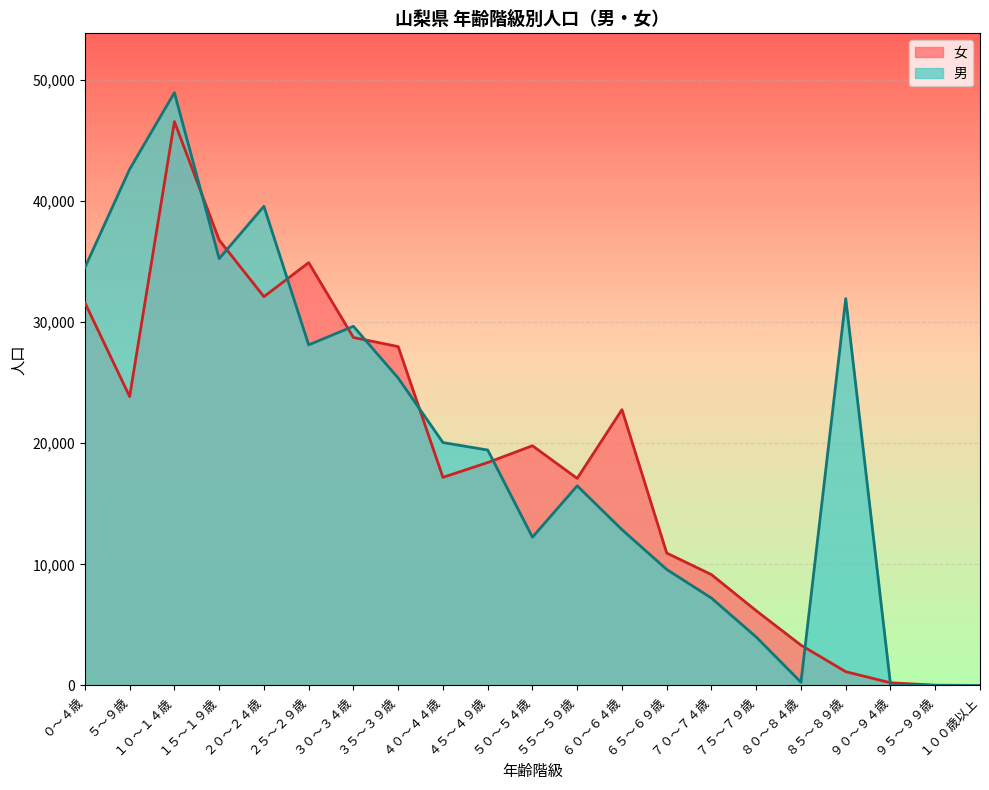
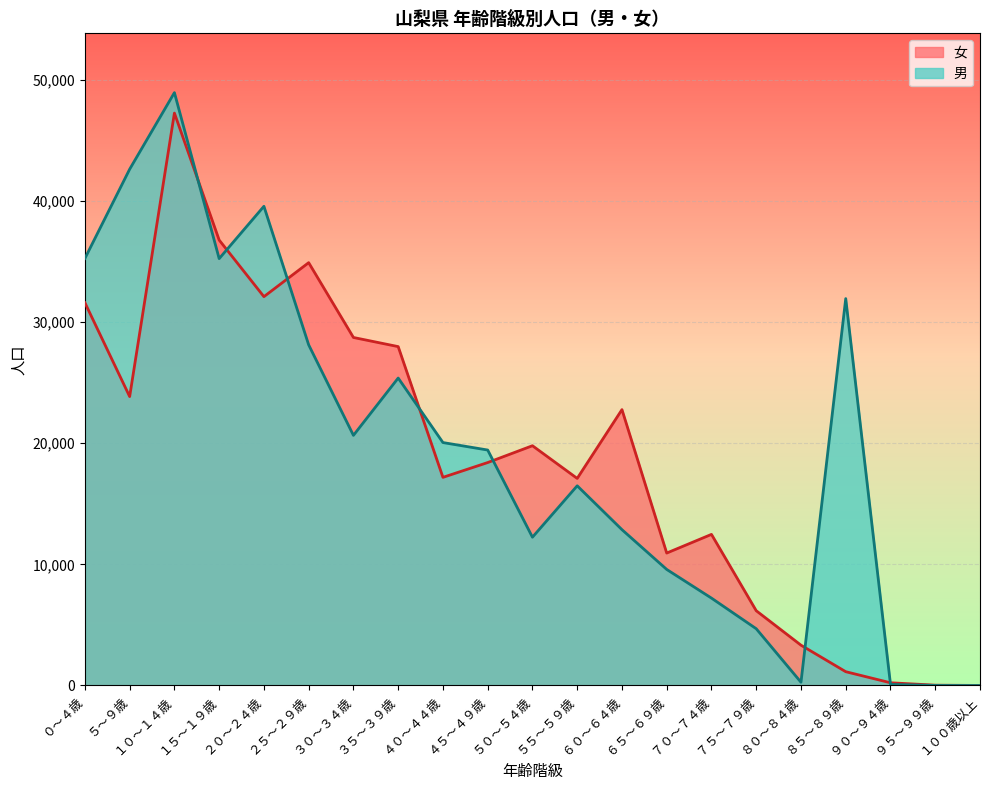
  {
    "女": {
      "０～４歳": "31,600",
      "５～９歳": "23,900",
-     "１０～１４歳": "46,500",
+     "１０～１４歳": "47,300",
      "１５～１９歳": "36,800",
      "２０～２４歳": "32,100",
      "２５～２９歳": "34,900",
      "３０～３４歳": "28,700",
      "３５～３９歳": "28,000",
      "４０～４４歳": "17,200",
      "４５～４９歳": "18,400",
      "５０～５４歳": "19,800",
      "５５～５９歳": "17,100",
      "６０～６４歳": "22,800",
      "６５～６９歳": "10,900",
-     "７０～７４歳": "9,200",
+     "７０～７４歳": "12,500",
      "７５～７９歳": "6,200",
      "８０～８４歳": "3,300",
      "８５～８９歳": "1,100"
    },
    "男": {
-     "０～４歳": "34,500",
+     "０～４歳": "35,300",
      "５～９歳": "42,600",
      "１０～１４歳": "48,900",
      "１５～１９歳": "35,200",
      "２０～２４歳": "39,600",
      "２５～２９歳": "28,100",
-     "３０～３４歳": "29,700",
+     "３０～３４歳": "20,600",
      "３５～３９歳": "25,400",
      "４０～４４歳": "20,100",
      "４５～４９歳": "19,400",
      "５０～５４歳": "12,200",
      "５５～５９歳": "16,500",
      "６０～６４歳": "12,900",
      "６５～６９歳": "9,600",
      "７０～７４歳": "7,200",
-     "７５～７９歳": "4,000",
+     "７５～７９歳": "4,700",
      "８０～８４歳": "300",
      "８５～８９歳": "31,900"
    }
  }
